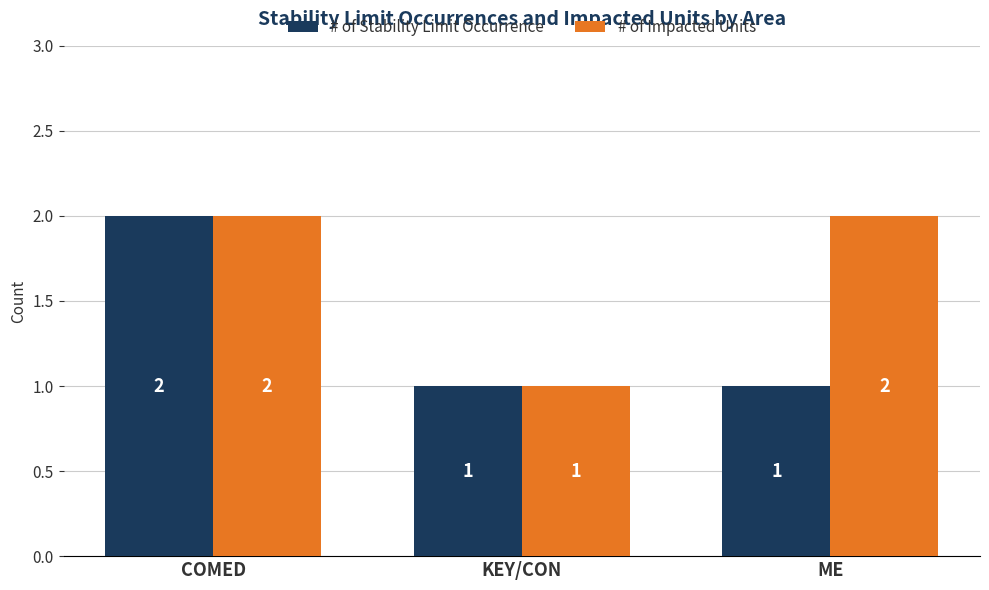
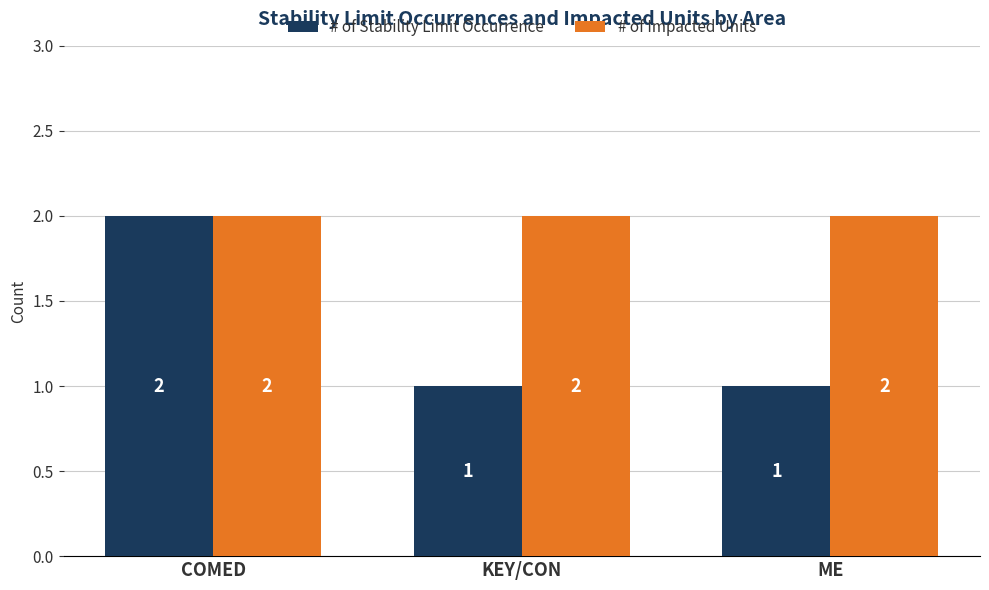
  {
    "# of Stability Limit Occurrence": {
      "COMED": 2,
      "KEY/CON": 1,
      "ME": 1
    },
    "# of Impacted Units": {
      "COMED": 2,
-     "KEY/CON": 1,
+     "KEY/CON": 2,
      "ME": 2
    }
  }
